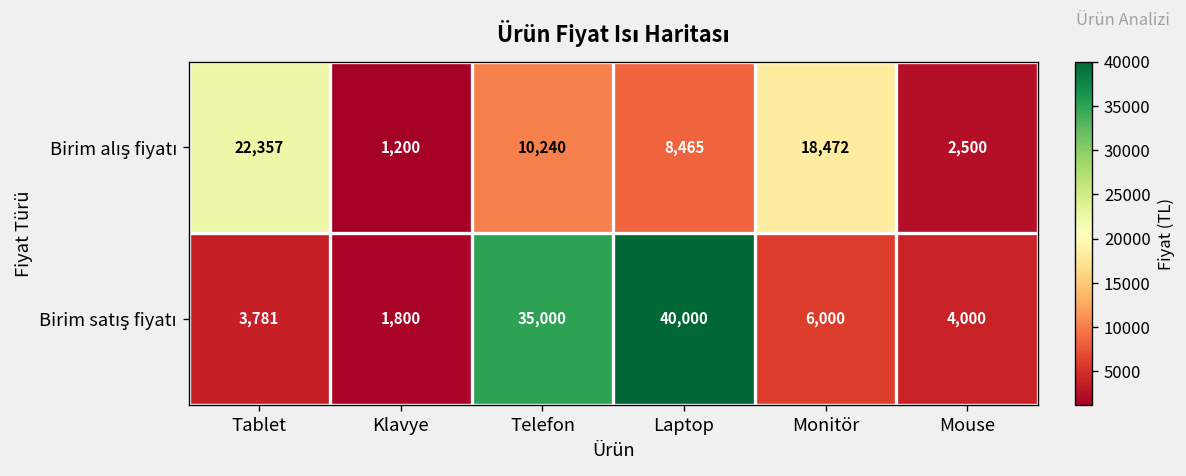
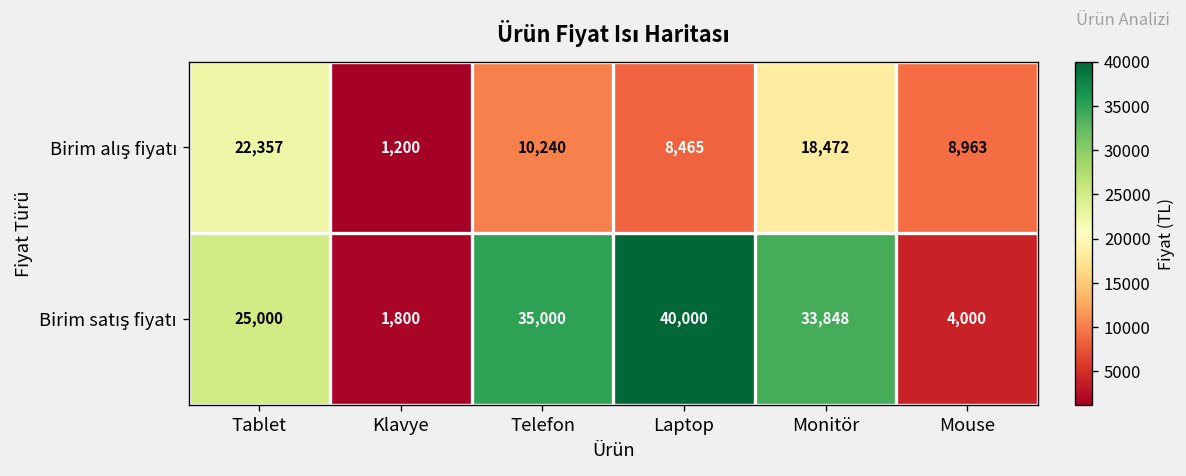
  {
    "Birim alış fiyatı": {
      "Tablet": "22,357",
      "Klavye": "1,200",
      "Telefon": "10,240",
      "Laptop": "8,465",
      "Monitör": "18,472",
-     "Mouse": "2,500"
+     "Mouse": "8,963"
    },
    "Birim satış fiyatı": {
-     "Tablet": "3,781",
+     "Tablet": "25,000",
      "Klavye": "1,800",
      "Telefon": "35,000",
      "Laptop": "40,000",
-     "Monitör": "6,000",
+     "Monitör": "33,848",
      "Mouse": "4,000"
    }
  }
